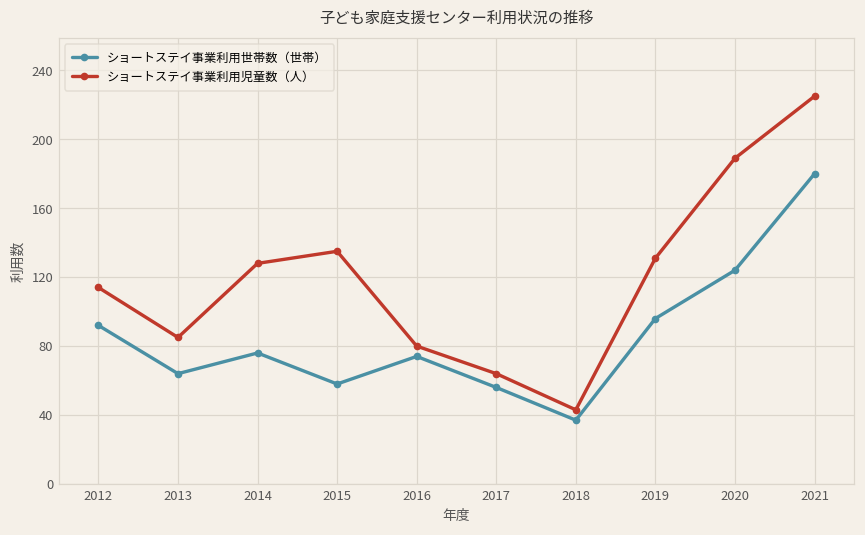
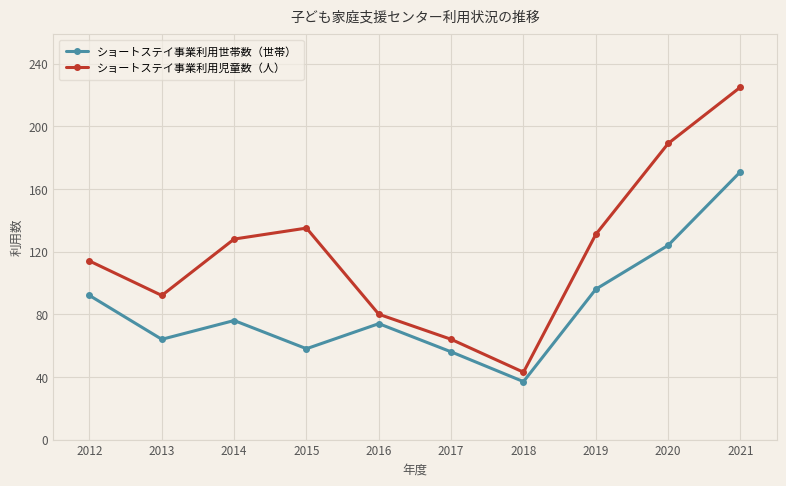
  {
    "ショートステイ事業利用世帯数（世帯）": {
      "2012": 92,
      "2013": 64,
      "2014": 76,
      "2015": 58,
      "2016": 74,
      "2017": 56,
      "2018": 37,
      "2019": 96,
      "2020": 124,
-     "2021": 180
+     "2021": 171
    },
    "ショートステイ事業利用児童数（人）": {
      "2012": 114,
-     "2013": 85,
+     "2013": 92,
      "2014": 128,
      "2015": 135,
      "2016": 80,
      "2017": 64,
      "2018": 43,
      "2019": 131,
      "2020": 189,
      "2021": 225
    }
  }
